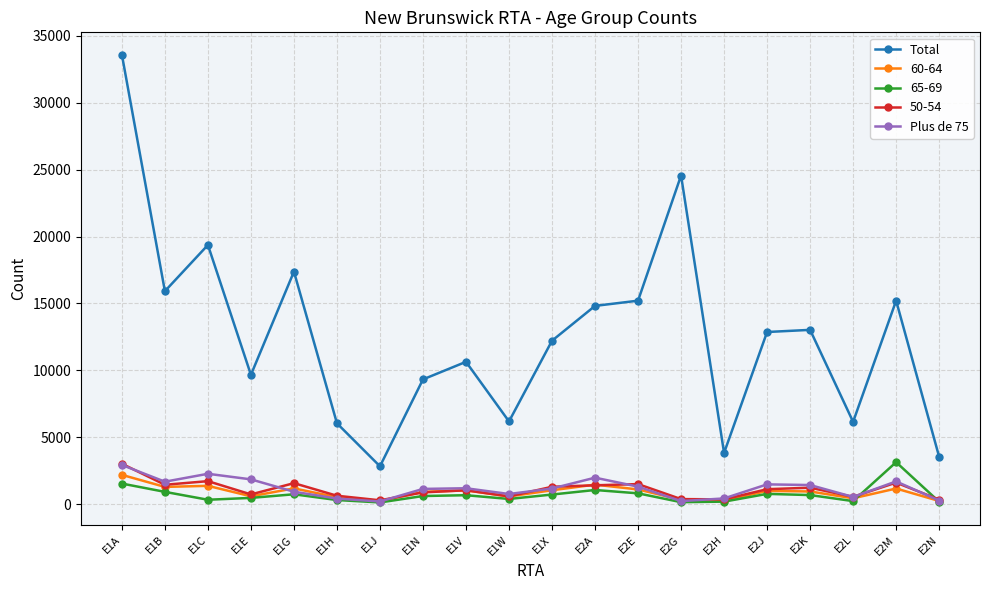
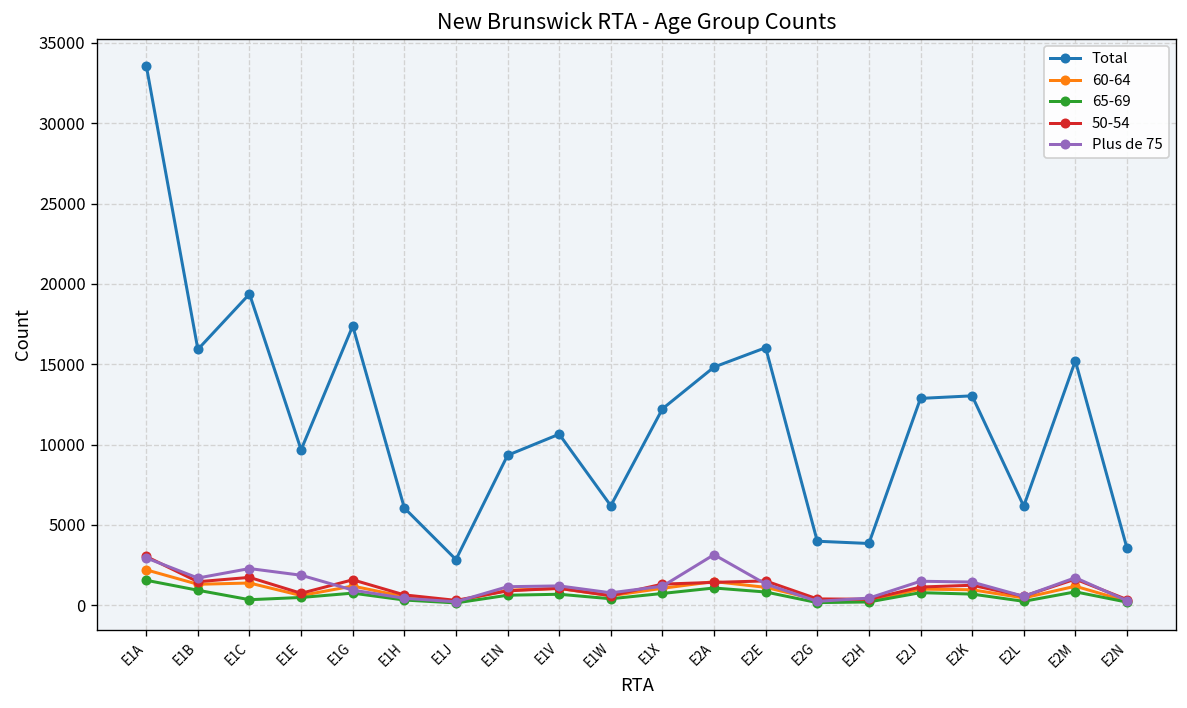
  {
    "Total": {
      "E1A": 33600,
      "E1B": 15900,
      "E1C": 19400,
      "E1E": 9700,
      "E1G": 17400,
      "E1H": 6100,
      "E1J": 2800,
      "E1N": 9300,
      "E1V": 10600,
      "E1W": 6200,
      "E1X": 12200,
      "E2A": 14800,
-     "E2E": 15200,
-     "E2G": 24600,
+     "E2E": 16000,
+     "E2G": 4000,
      "E2H": 3800,
      "E2J": 12900,
      "E2K": 13000,
      "E2L": 6200,
      "E2M": 15200,
      "E2N": 3600
    },
    "60-64": {
      "E1A": 2200,
      "E1C": 1400,
      "E1G": 1200,
      "E2E": 1100,
      "E2K": 1000,
      "E2M": 1200
    },
    "65-69": {
      "E1A": 1600,
      "E1B": 900,
      "E1C": 300,
      "E1G": 800,
      "E1N": 600,
      "E1V": 700,
      "E1W": 400,
      "E1X": 700,
      "E2A": 1100,
      "E2E": 800,
      "E2J": 800,
      "E2K": 700,
      "E2L": 200,
-     "E2M": 3100
+     "E2M": 800
    },
    "50-54": {
      "E1C": 1700,
      "E1G": 1600,
      "E2K": 1200
    },
    "Plus de 75": {
      "E1B": 1700,
      "E1C": 2300,
      "E1E": 1900,
      "E1G": 900,
      "E1N": 1200,
-     "E2A": 2000,
+     "E2A": 3100,
      "E2J": 1500,
      "E2K": 1400
    }
  }
